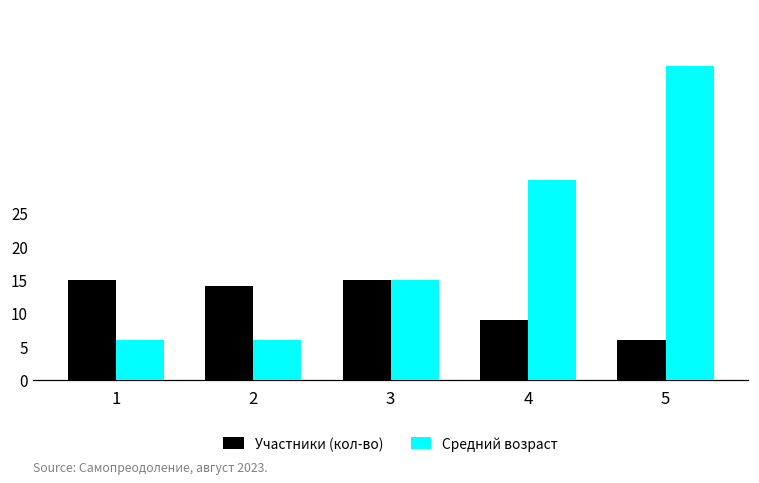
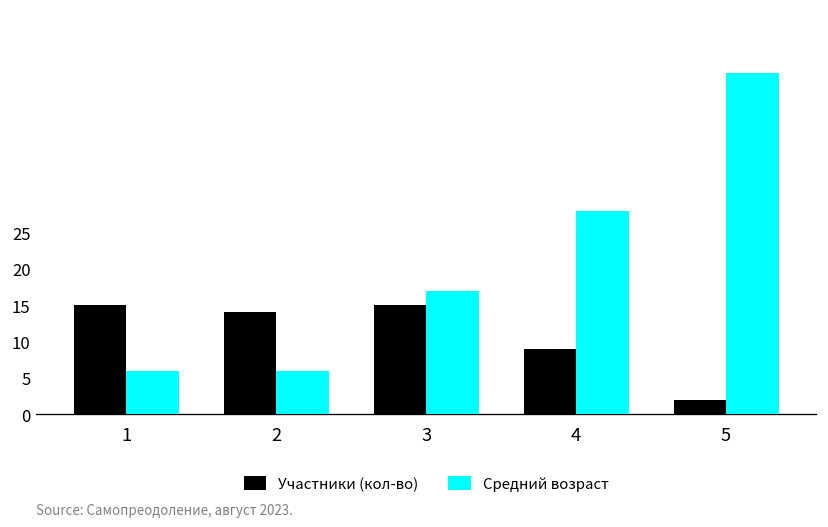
  {
    "Участники (кол-во)": {
      "1": 15,
      "2": 14,
      "3": 15,
      "4": 9,
-     "5": 6
+     "5": 2
    },
    "Средний возраст": {
      "1": 6,
      "2": 6,
-     "3": 15,
-     "4": 30,
+     "3": 17,
+     "4": 28,
      "5": 47
    }
  }
